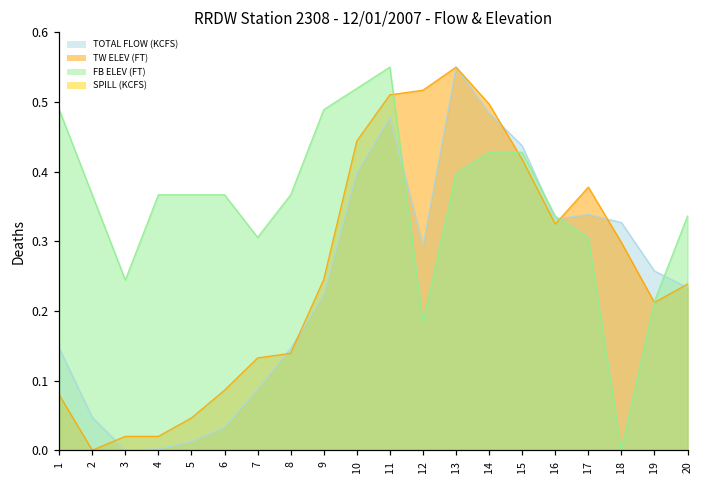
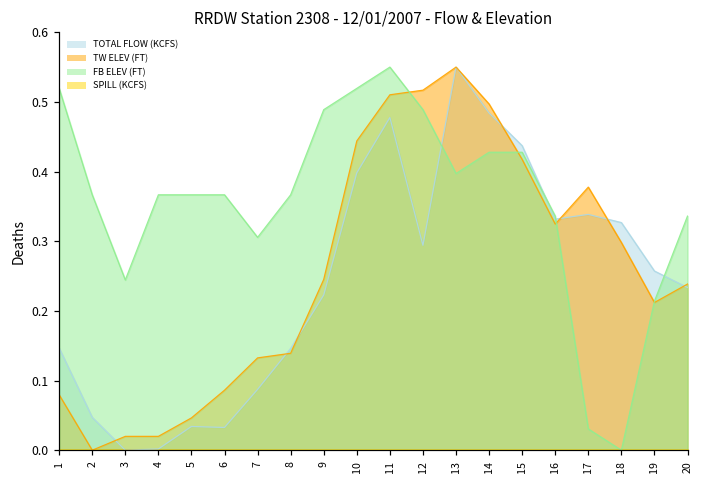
  {
    "TOTAL FLOW (KCFS)": {
      "1": 0.15,
      "2": 0.05,
-     "5": 0.01,
+     "5": 0.03,
      "6": 0.03,
      "7": 0.09,
      "8": 0.15,
      "9": 0.22,
      "10": 0.40,
      "11": 0.48,
      "12": 0.29,
      "14": 0.48,
      "15": 0.44,
      "16": 0.33,
      "17": 0.34,
      "18": 0.33,
      "19": 0.26,
      "20": 0.23
    },
    "FB ELEV (FT)": {
-     "1": 0.49,
+     "1": 0.52,
      "2": 0.37,
      "3": 0.24,
      "4": 0.37,
      "5": 0.37,
      "6": 0.37,
      "7": 0.31,
      "8": 0.37,
      "9": 0.49,
      "10": 0.52,
      "11": 0.55,
-     "12": 0.18,
+     "12": 0.49,
      "13": 0.40,
      "14": 0.43,
      "15": 0.43,
      "16": 0.34,
-     "17": 0.31,
+     "17": 0.03,
      "20": 0.34
    }
  }
